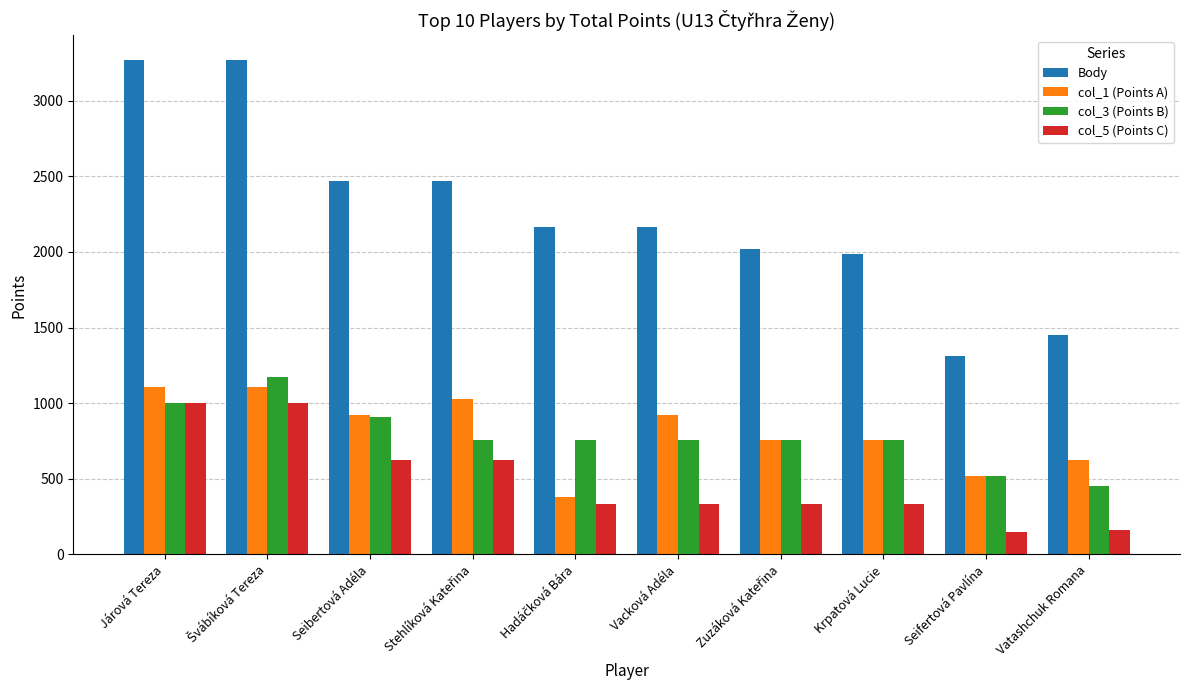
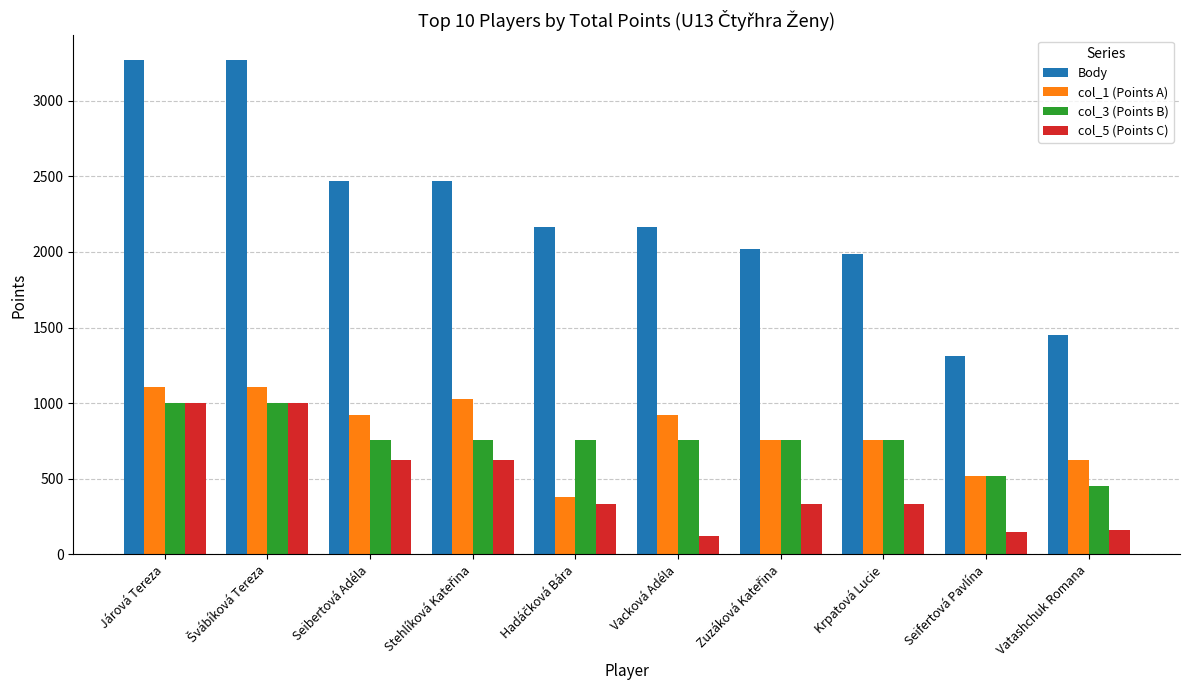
  {
    "Body": {
      "Járová Tereza": 3270,
      "Švábíková Tereza": 3270,
      "Seibertová Adéla": 2470,
      "Stehlíková Kateřina": 2470,
      "Hadáčková Bára": 2170,
      "Vacková Adéla": 2170,
      "Zuzáková Kateřina": 2020,
      "Krpatová Lucie": 1990,
      "Seifertová Pavlína": 1310,
      "Vatashchuk Romana": 1450
    },
    "col_1 (Points A)": {
      "Járová Tereza": 1100,
      "Švábíková Tereza": 1100,
      "Seibertová Adéla": 920,
      "Stehlíková Kateřina": 1030,
      "Hadáčková Bára": 380,
      "Vacková Adéla": 920,
      "Zuzáková Kateřina": 760,
      "Krpatová Lucie": 760,
      "Seifertová Pavlína": 520,
      "Vatashchuk Romana": 620
    },
    "col_3 (Points B)": {
      "Járová Tereza": 1000,
-     "Švábíková Tereza": 1170,
-     "Seibertová Adéla": 910,
+     "Švábíková Tereza": 1000,
+     "Seibertová Adéla": 760,
      "Stehlíková Kateřina": 760,
      "Hadáčková Bára": 760,
      "Vacková Adéla": 760,
      "Zuzáková Kateřina": 760,
      "Krpatová Lucie": 760,
      "Seifertová Pavlína": 520,
      "Vatashchuk Romana": 450
    },
    "col_5 (Points C)": {
      "Járová Tereza": 1000,
      "Švábíková Tereza": 1000,
      "Seibertová Adéla": 620,
      "Stehlíková Kateřina": 620,
      "Hadáčková Bára": 340,
-     "Vacková Adéla": 340,
+     "Vacková Adéla": 130,
      "Zuzáková Kateřina": 340,
      "Krpatová Lucie": 340,
      "Seifertová Pavlína": 150,
      "Vatashchuk Romana": 170
    }
  }
